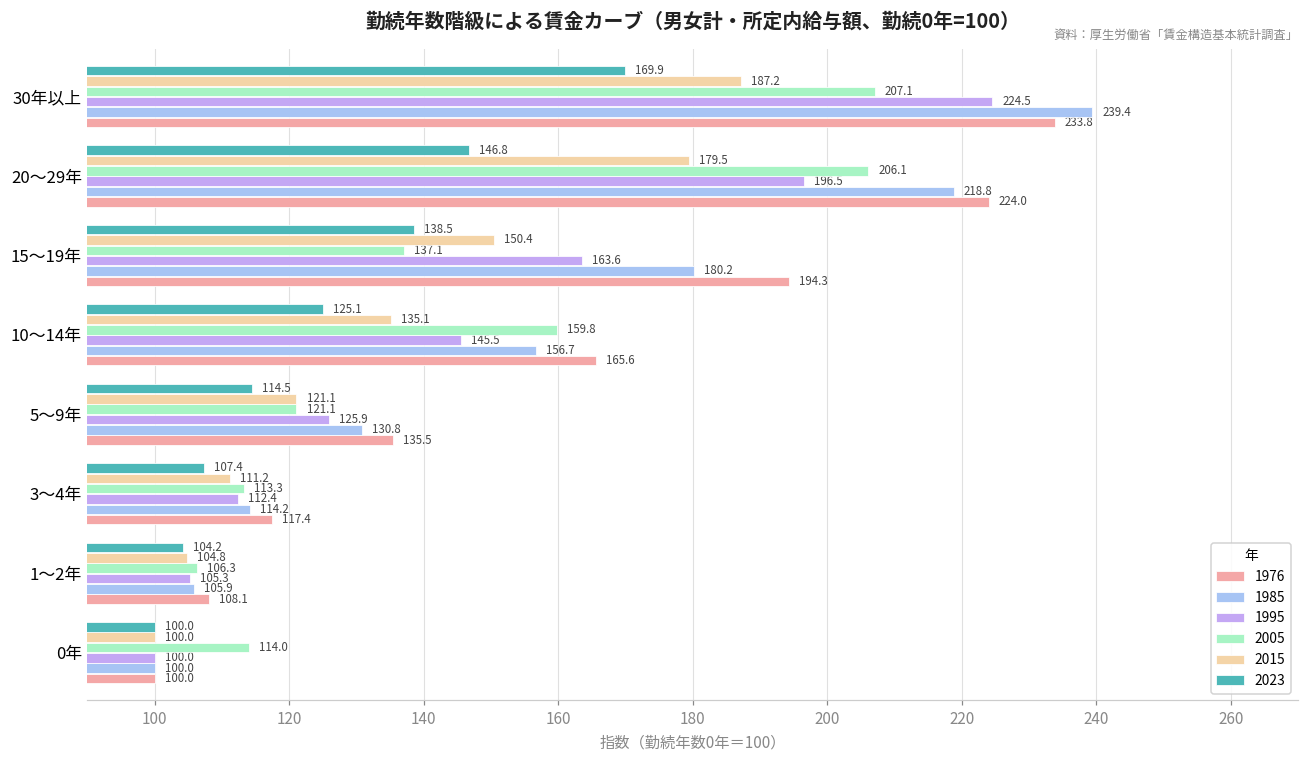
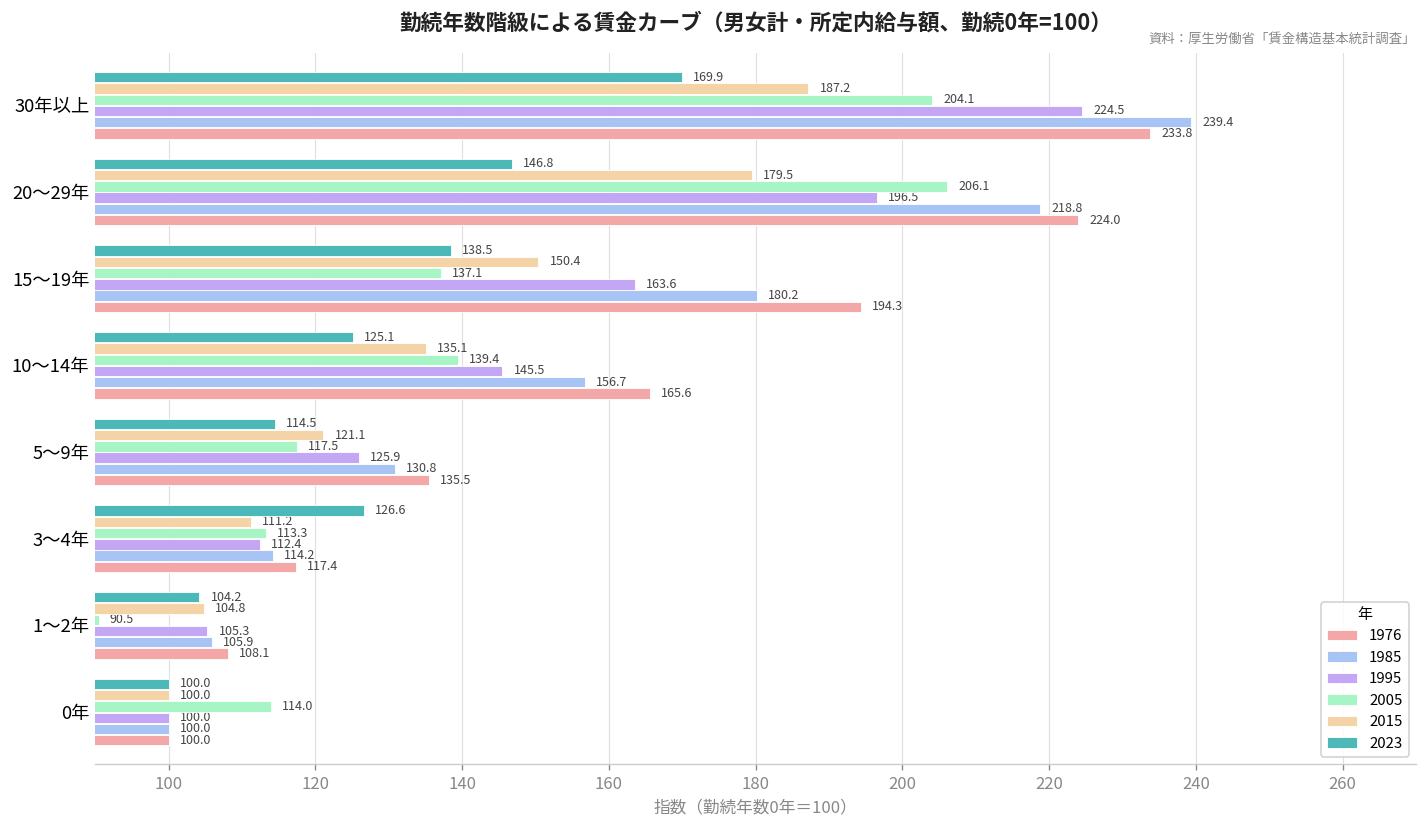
  {
    "2005": {
-     "30年以上": 207.1,
+     "30年以上": 204.1,
      "20～29年": 206.1,
      "15～19年": 137.1,
-     "10～14年": 159.8,
-     "5～9年": 121.1,
+     "10～14年": 139.4,
+     "5～9年": 117.5,
      "3～4年": 113.3,
-     "1～2年": 106.3,
+     "1～2年": 90.5,
      "0年": 114.0
    },
    "2023": {
      "30年以上": 169.9,
      "20～29年": 146.8,
      "15～19年": 138.5,
      "10～14年": 125.1,
      "5～9年": 114.5,
-     "3～4年": 107.4,
+     "3～4年": 126.6,
      "1～2年": 104.2,
      "0年": 100.0
    }
  }
